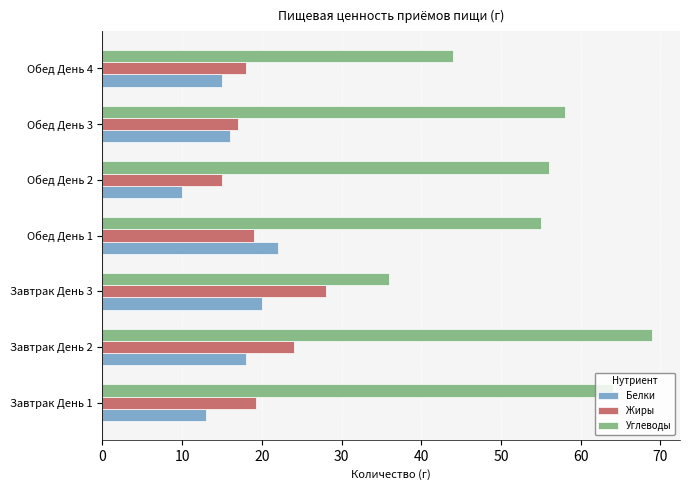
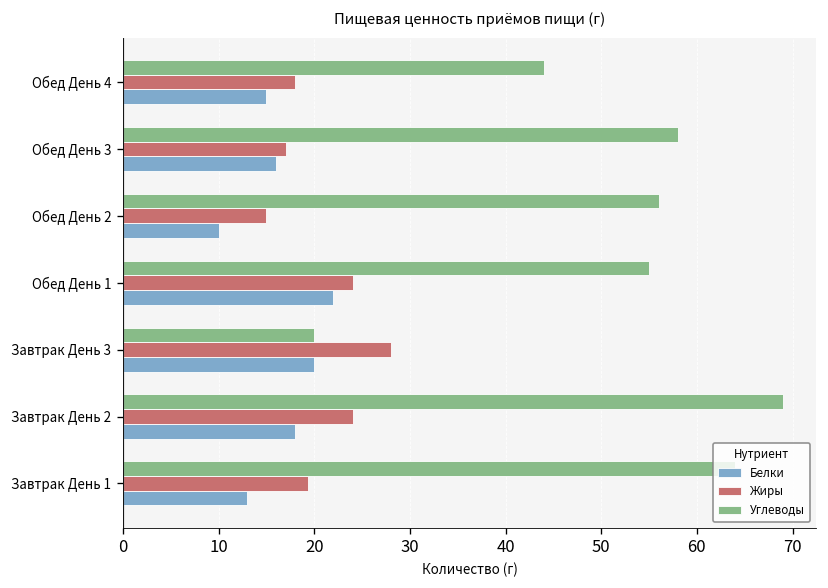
  {
    "Белки": {
      "Обед День 4": 15,
      "Обед День 3": 16,
      "Обед День 2": 10,
      "Обед День 1": 22,
      "Завтрак День 3": 20,
      "Завтрак День 2": 18,
      "Завтрак День 1": 13
    },
    "Жиры": {
      "Обед День 4": 18,
      "Обед День 3": 17,
      "Обед День 2": 15,
-     "Обед День 1": 19,
+     "Обед День 1": 24,
      "Завтрак День 3": 28,
      "Завтрак День 2": 24,
      "Завтрак День 1": 19
    },
    "Углеводы": {
      "Обед День 4": 44,
      "Обед День 3": 58,
      "Обед День 2": 56,
      "Обед День 1": 55,
-     "Завтрак День 3": 36,
+     "Завтрак День 3": 20,
      "Завтрак День 2": 69
    }
  }
